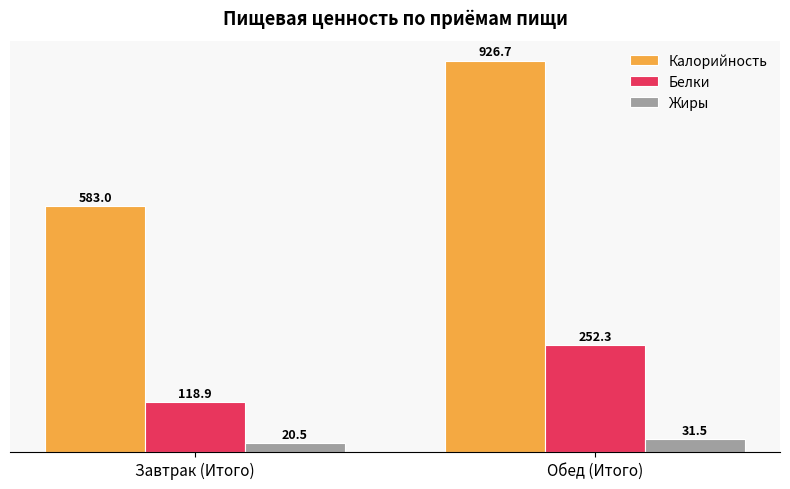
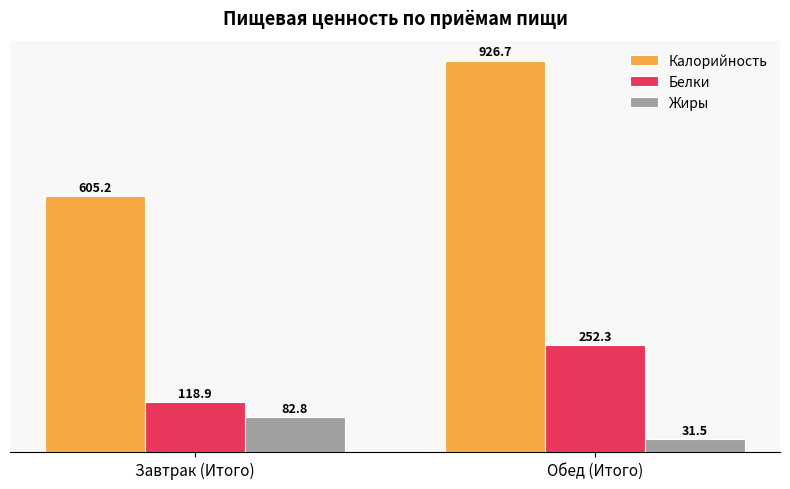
  {
    "Калорийность": {
-     "Завтрак (Итого)": 583.0,
+     "Завтрак (Итого)": 605.2,
      "Обед (Итого)": 926.7
    },
    "Белки": {
      "Завтрак (Итого)": 118.9,
      "Обед (Итого)": 252.3
    },
    "Жиры": {
-     "Завтрак (Итого)": 20.5,
+     "Завтрак (Итого)": 82.8,
      "Обед (Итого)": 31.5
    }
  }
